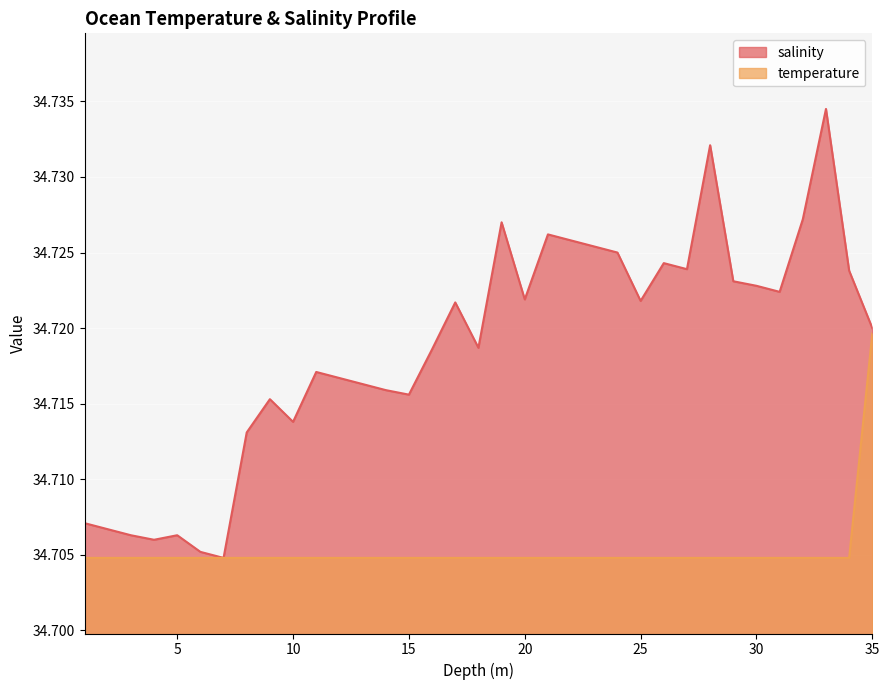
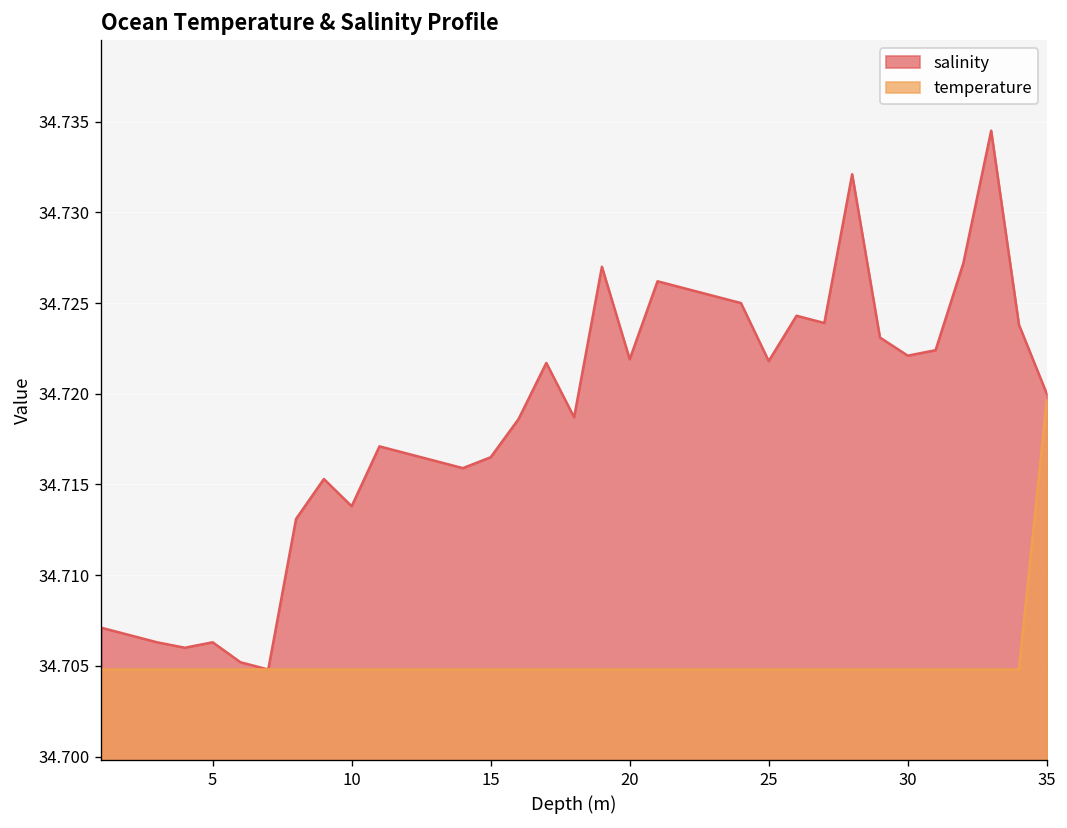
  {
    "salinity": {
      "5": 34.7063,
      "10": 34.7138,
-     "15": 34.7156,
+     "15": 34.7165,
      "20": 34.7219,
      "25": 34.7218,
-     "30": 34.7228,
+     "30": 34.7221,
      "35": 34.7200
    },
    "temperature": {
      "5": 34.7048,
      "10": 34.7048,
      "15": 34.7048,
      "20": 34.7048,
      "25": 34.7048,
      "30": 34.7048,
      "35": 34.7196
    }
  }
